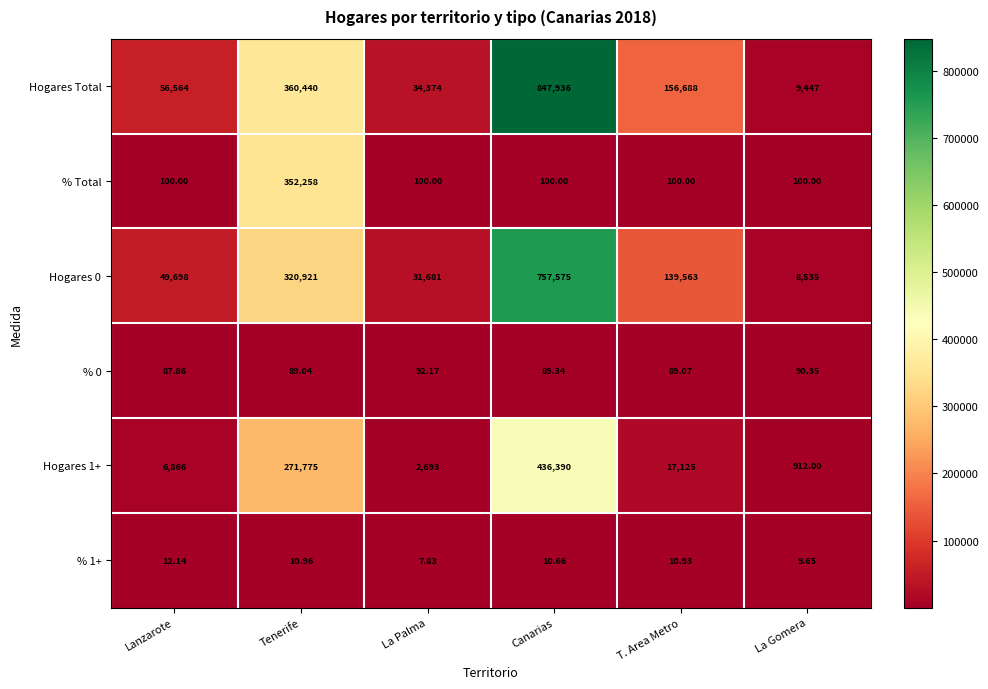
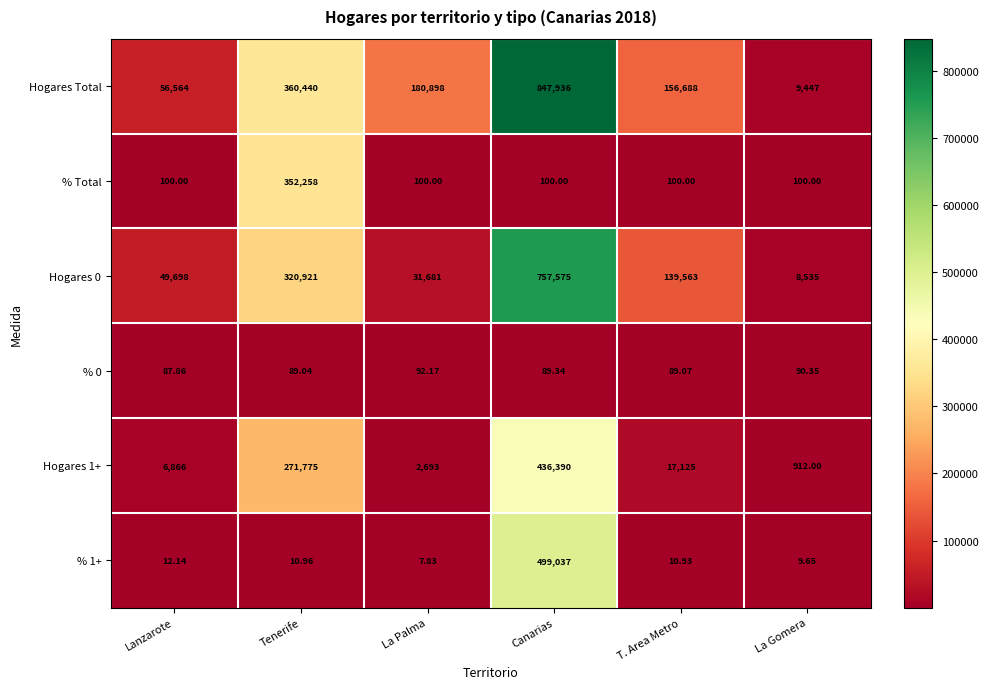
  {
    "Hogares Total": {
      "Lanzarote": "56,564",
      "Tenerife": "360,440",
-     "La Palma": "34,374",
+     "La Palma": "180,898",
      "Canarias": "847,936",
      "T. Area Metro": "156,688",
      "La Gomera": "9,447"
    },
    "% Total": {
      "Lanzarote": "100.00",
      "Tenerife": "352,258",
      "La Palma": "100.00",
      "Canarias": "100.00",
      "T. Area Metro": "100.00",
      "La Gomera": "100.00"
    },
    "Hogares 0": {
      "Lanzarote": "49,698",
      "Tenerife": "320,921",
      "La Palma": "31,681",
      "Canarias": "757,575",
      "T. Area Metro": "139,563",
      "La Gomera": "8,535"
    },
    "% 0": {
      "Lanzarote": "87.86",
      "Tenerife": "89.04",
      "La Palma": "92.17",
      "Canarias": "89.34",
      "T. Area Metro": "89.07",
      "La Gomera": "90.35"
    },
    "Hogares 1+": {
      "Lanzarote": "6,866",
      "Tenerife": "271,775",
      "La Palma": "2,693",
      "Canarias": "436,390",
      "T. Area Metro": "17,125",
      "La Gomera": "912.00"
    },
    "% 1+": {
      "Lanzarote": "12.14",
      "Tenerife": "10.96",
      "La Palma": "7.83",
-     "Canarias": "10.66",
+     "Canarias": "499,037",
      "T. Area Metro": "10.93",
      "La Gomera": "9.65"
    }
  }
